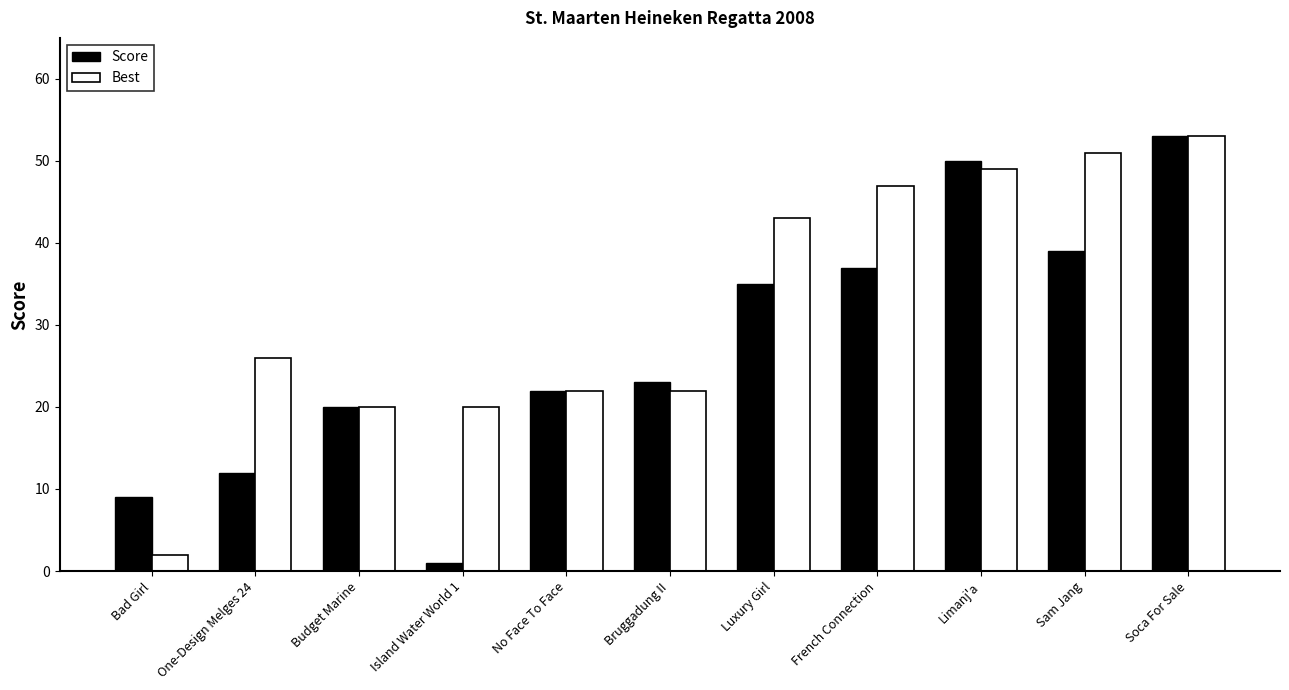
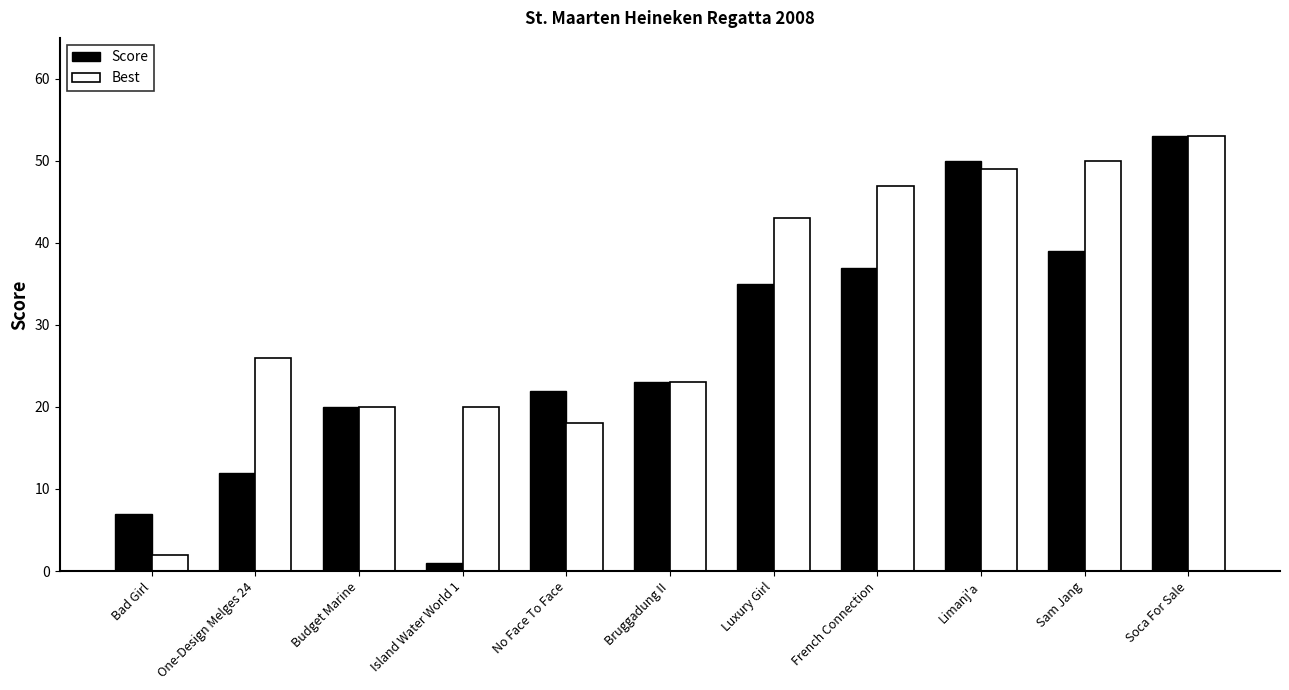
  {
    "Score": {
-     "Bad Girl": 9,
+     "Bad Girl": 7,
      "One-Design Melges 24": 12,
      "Budget Marine": 20,
      "Island Water World 1": 1,
      "No Face To Face": 22,
      "Bruggadung II": 23,
      "Luxury Girl": 35,
      "French Connection": 37,
      "Limanj'a": 50,
      "Sam Jang": 39,
      "Soca For Sale": 53
    },
    "Best": {
      "Bad Girl": 2,
      "One-Design Melges 24": 26,
      "Budget Marine": 20,
      "Island Water World 1": 20,
-     "No Face To Face": 22,
-     "Bruggadung II": 22,
+     "No Face To Face": 18,
+     "Bruggadung II": 23,
      "Luxury Girl": 43,
      "French Connection": 47,
      "Limanj'a": 49,
-     "Sam Jang": 51,
+     "Sam Jang": 50,
      "Soca For Sale": 53
    }
  }
